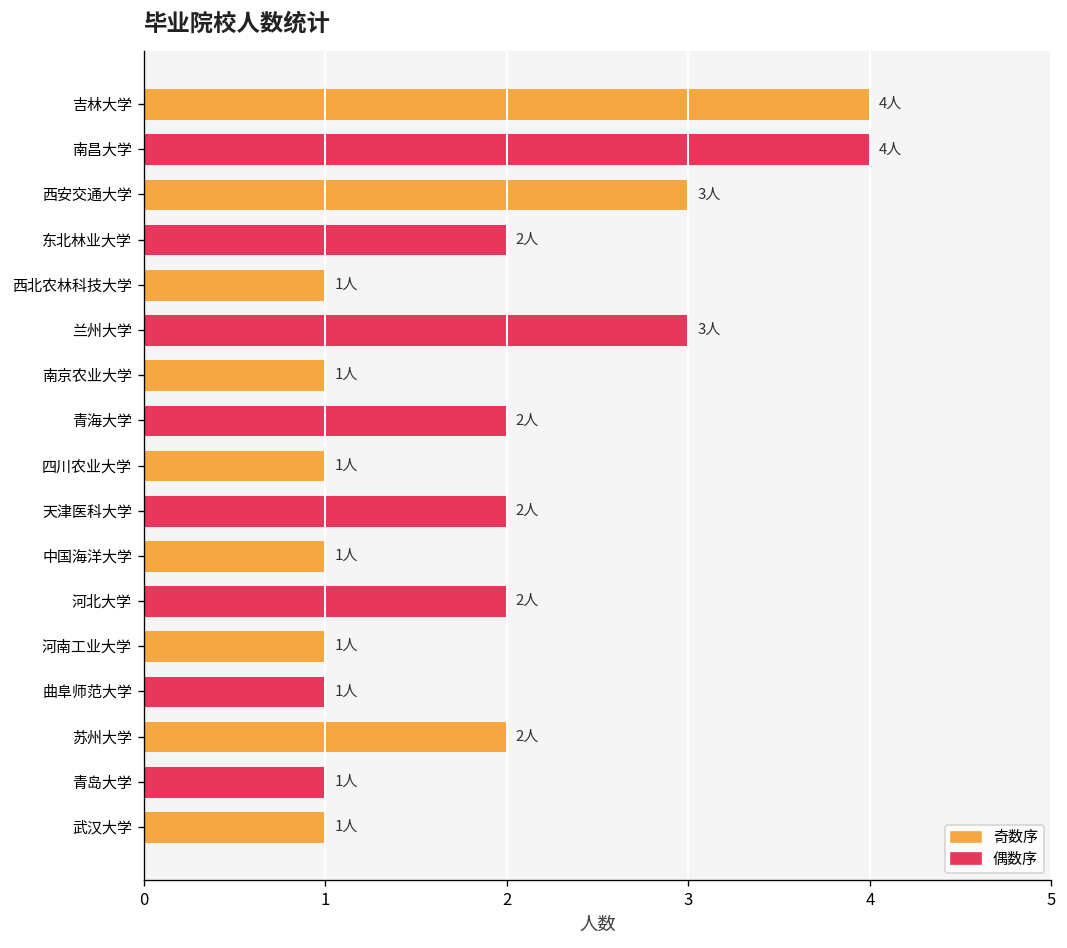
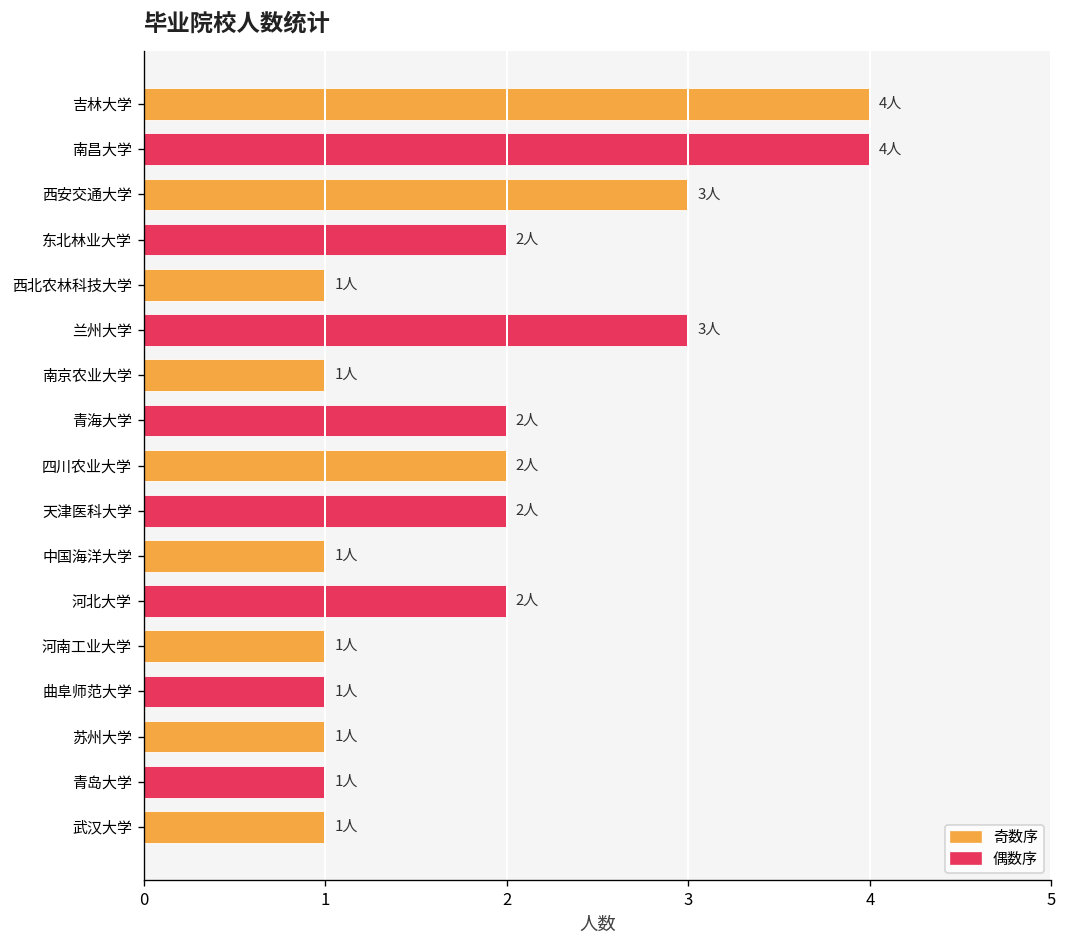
  {
    "吉林大学": "4人",
    "南昌大学": "4人",
    "西安交通大学": "3人",
    "东北林业大学": "2人",
    "西北农林科技大学": "1人",
    "兰州大学": "3人",
    "南京农业大学": "1人",
    "青海大学": "2人",
-   "四川农业大学": "1人",
+   "四川农业大学": "2人",
    "天津医科大学": "2人",
    "中国海洋大学": "1人",
    "河北大学": "2人",
    "河南工业大学": "1人",
    "曲阜师范大学": "1人",
-   "苏州大学": "2人",
+   "苏州大学": "1人",
    "青岛大学": "1人",
    "武汉大学": "1人"
  }
